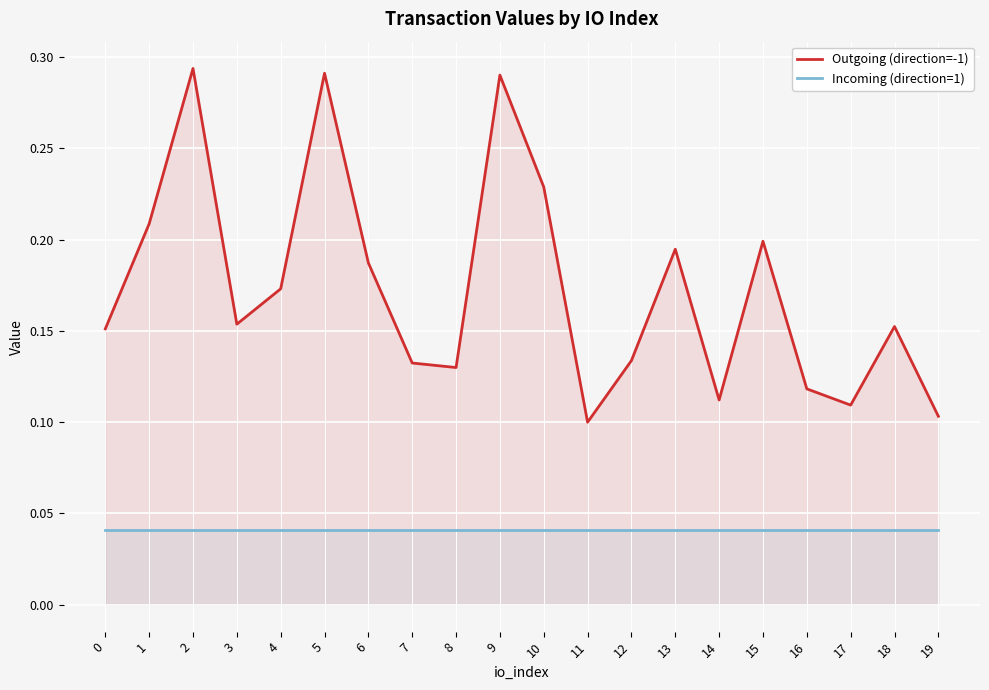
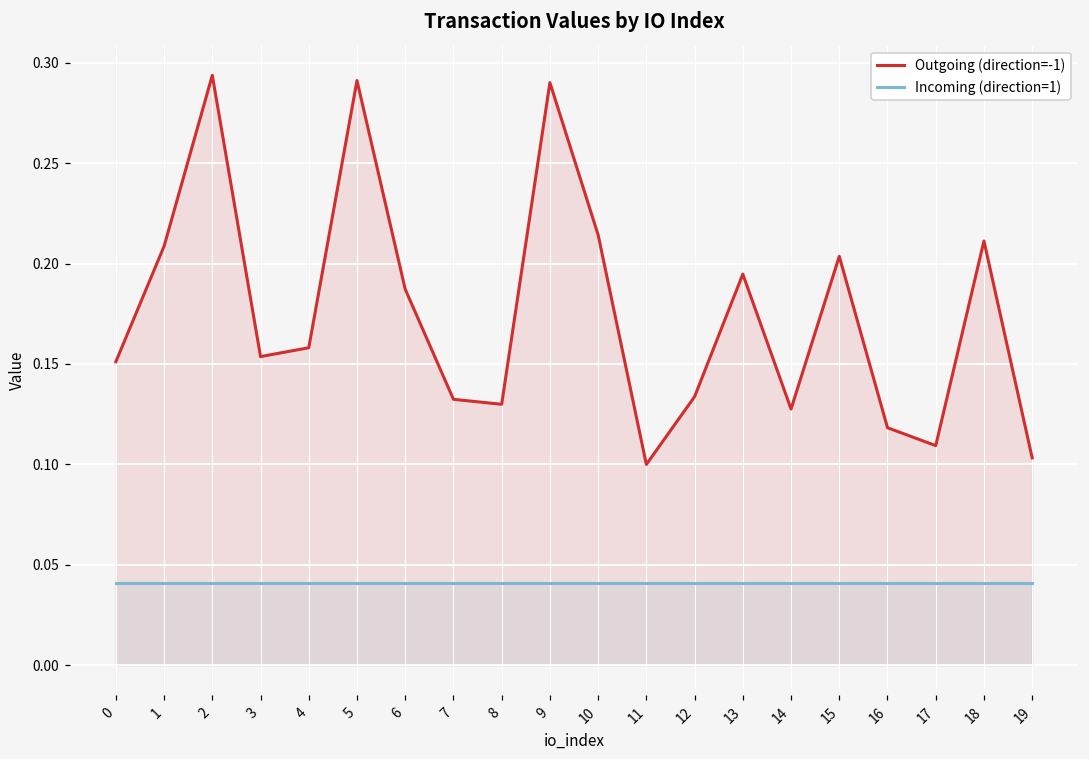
  {
    "Outgoing (direction=-1)": {
      "0": 0.151,
      "1": 0.209,
      "2": 0.294,
      "3": 0.154,
-     "4": 0.173,
+     "4": 0.158,
      "5": 0.291,
      "6": 0.187,
      "7": 0.132,
      "8": 0.130,
      "9": 0.290,
-     "10": 0.229,
+     "10": 0.214,
      "11": 0.100,
      "12": 0.134,
      "13": 0.195,
-     "14": 0.112,
-     "15": 0.199,
+     "14": 0.128,
+     "15": 0.204,
      "16": 0.118,
      "17": 0.109,
-     "18": 0.152,
+     "18": 0.211,
      "19": 0.103
    },
    "Incoming (direction=1)": {
      "0": 0.041,
      "1": 0.041,
      "2": 0.041,
      "3": 0.041,
      "4": 0.041,
      "5": 0.041,
      "6": 0.041,
      "7": 0.041,
      "8": 0.041,
      "9": 0.041,
      "10": 0.041,
      "11": 0.041,
      "12": 0.041,
      "13": 0.041,
      "14": 0.041,
      "15": 0.041,
      "16": 0.041,
      "17": 0.041,
      "18": 0.041,
      "19": 0.041
    }
  }
